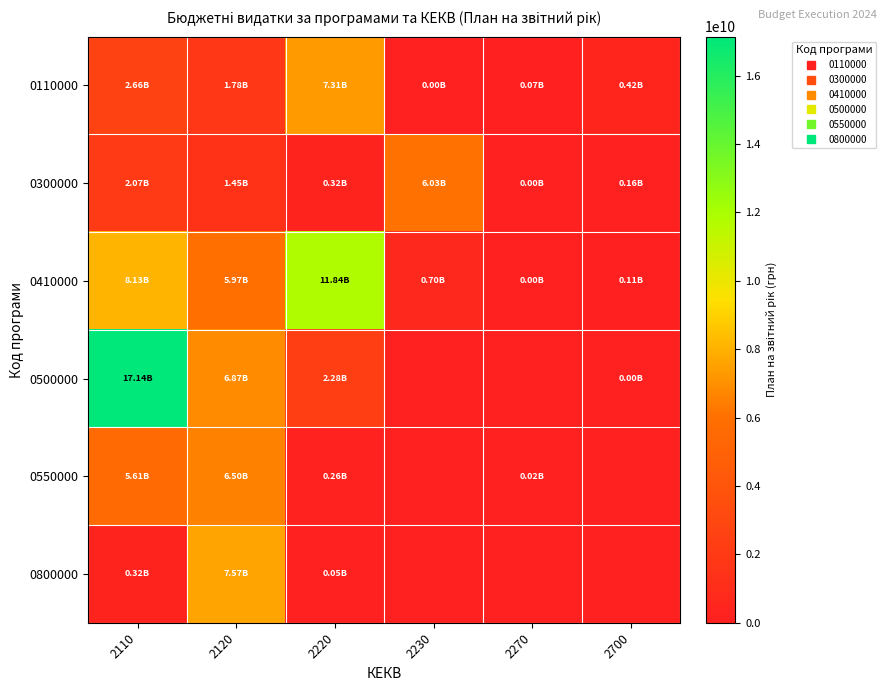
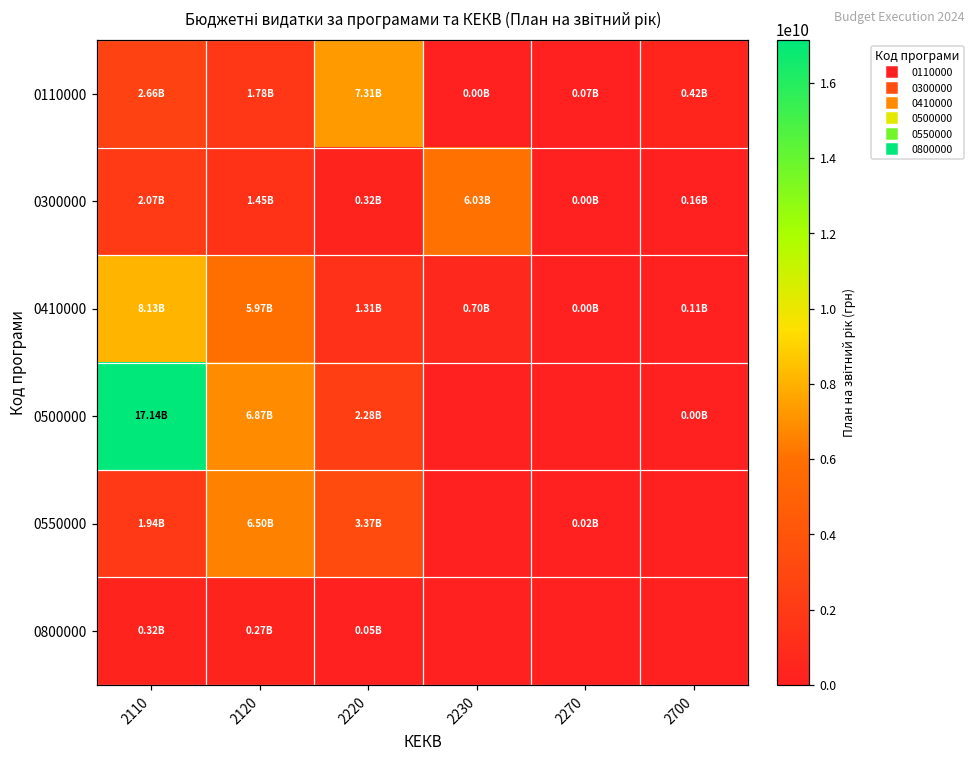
  {
    "0110000": {
      "2110": "2.66B",
      "2120": "1.78B",
      "2220": "7.31B",
      "2230": "0.00B",
      "2270": "0.07B",
      "2700": "0.42B"
    },
    "0300000": {
      "2110": "2.07B",
      "2120": "1.45B",
      "2220": "0.32B",
      "2230": "6.03B",
      "2270": "0.00B",
      "2700": "0.16B"
    },
    "0410000": {
      "2110": "8.13B",
      "2120": "5.97B",
-     "2220": "11.84B",
+     "2220": "1.31B",
      "2230": "0.70B",
      "2270": "0.00B",
      "2700": "0.11B"
    },
    "0500000": {
      "2110": "17.14B",
      "2120": "6.87B",
      "2220": "2.28B",
      "2700": "0.00B"
    },
    "0550000": {
-     "2110": "5.61B",
+     "2110": "1.94B",
      "2120": "6.50B",
-     "2220": "0.26B",
+     "2220": "3.37B",
      "2270": "0.02B"
    },
    "0800000": {
      "2110": "0.32B",
-     "2120": "7.57B",
+     "2120": "0.27B",
      "2220": "0.05B"
    }
  }
